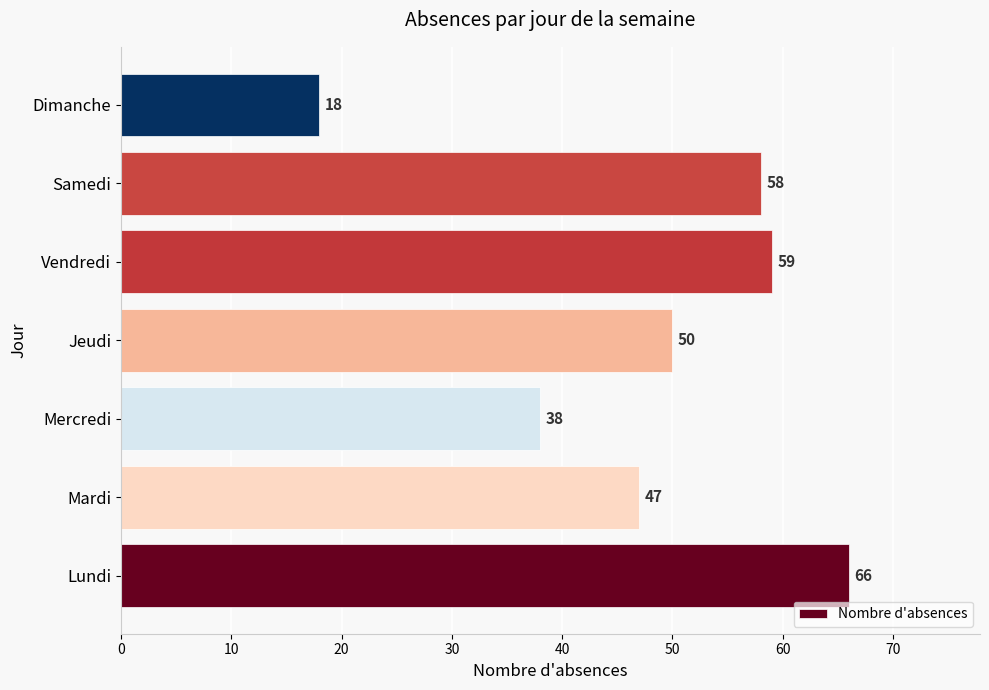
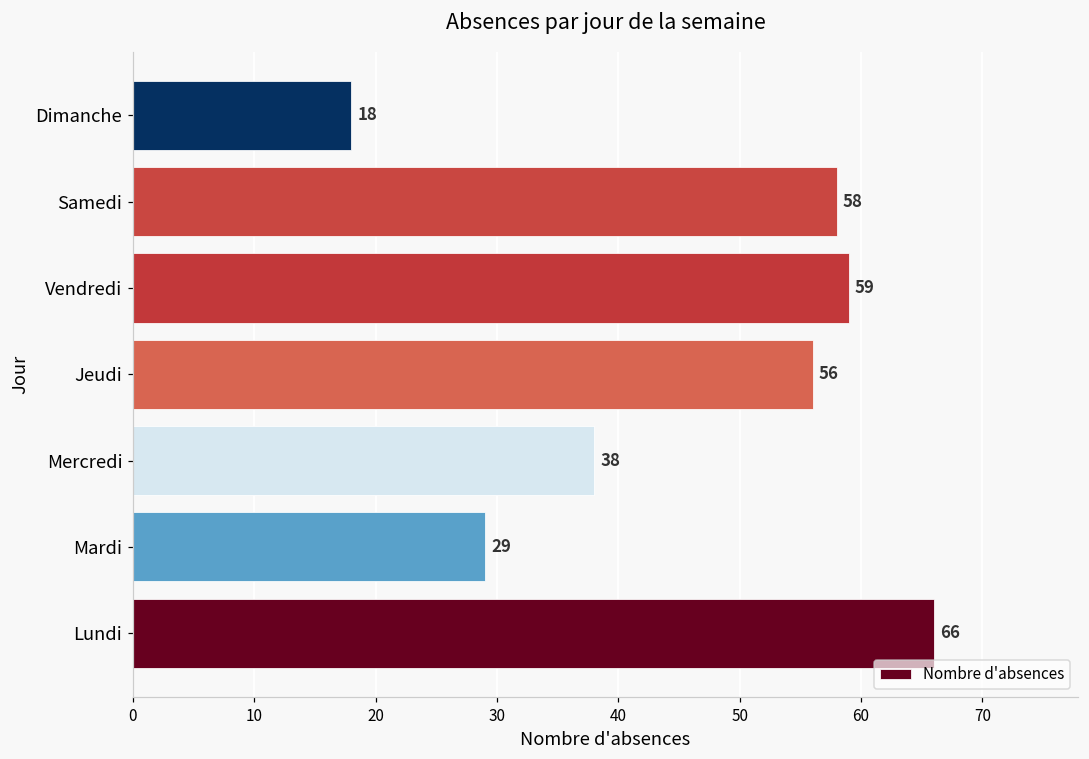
  {
    "Dimanche": 18,
    "Samedi": 58,
    "Vendredi": 59,
-   "Jeudi": 50,
+   "Jeudi": 56,
    "Mercredi": 38,
-   "Mardi": 47,
+   "Mardi": 29,
    "Lundi": 66
  }
